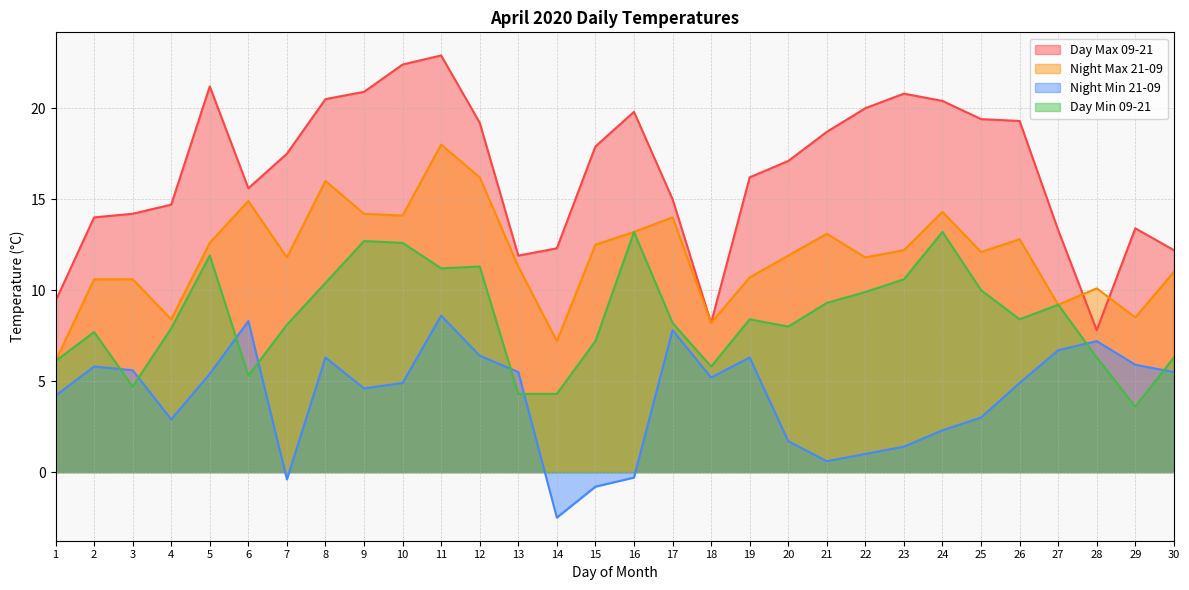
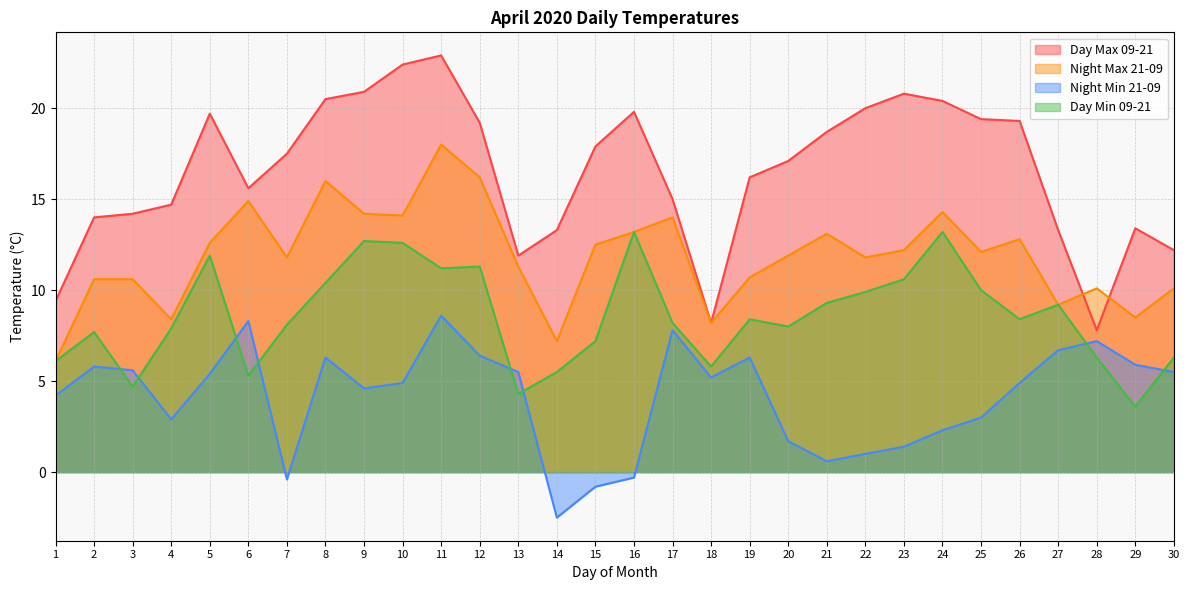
  {
    "Day Max 09-21": {
      "1": 9.4,
      "2": 14.0,
      "3": 14.2,
      "4": 14.7,
-     "5": 21.2,
+     "5": 19.7,
      "6": 15.6,
      "7": 17.5,
      "8": 20.5,
      "9": 20.9,
      "10": 22.4,
      "11": 22.9,
      "12": 19.2,
      "13": 11.9,
-     "14": 12.3,
+     "14": 13.3,
      "15": 17.9,
      "16": 19.8,
      "17": 15.0,
      "19": 16.2,
      "20": 17.1,
      "21": 18.7,
      "22": 20.0,
      "23": 20.8,
      "24": 20.4,
      "25": 19.4,
      "26": 19.3,
      "27": 13.3,
      "28": 7.8,
      "29": 13.4,
      "30": 12.2
    },
    "Night Max 21-09": {
      "2": 10.6,
      "3": 10.6,
      "4": 8.4,
      "5": 12.6,
      "6": 14.9,
      "7": 11.8,
      "8": 16.0,
      "9": 14.2,
      "10": 14.1,
      "11": 18.0,
      "12": 16.2,
      "13": 11.3,
      "14": 7.2,
      "15": 12.5,
      "17": 14.0,
      "19": 10.7,
      "20": 11.9,
      "21": 13.1,
      "22": 11.8,
      "23": 12.2,
      "24": 14.3,
      "25": 12.1,
      "26": 12.8,
      "28": 10.1,
      "29": 8.5,
-     "30": 11.0
+     "30": 10.1
    },
    "Day Min 09-21": {
      "2": 7.7,
      "3": 4.7,
      "4": 7.9,
      "5": 11.9,
      "6": 5.3,
      "7": 8.1,
      "8": 10.4,
      "9": 12.7,
      "10": 12.6,
      "11": 11.2,
      "12": 11.3,
      "13": 4.3,
-     "14": 4.3,
+     "14": 5.5,
      "15": 7.2,
      "17": 8.2,
      "18": 5.8,
      "19": 8.4,
      "20": 8.0,
      "21": 9.3,
      "22": 9.9,
      "23": 10.6,
      "24": 13.2,
      "25": 10.0,
      "26": 8.4,
      "28": 6.3,
      "29": 3.6,
      "30": 6.3
    }
  }
